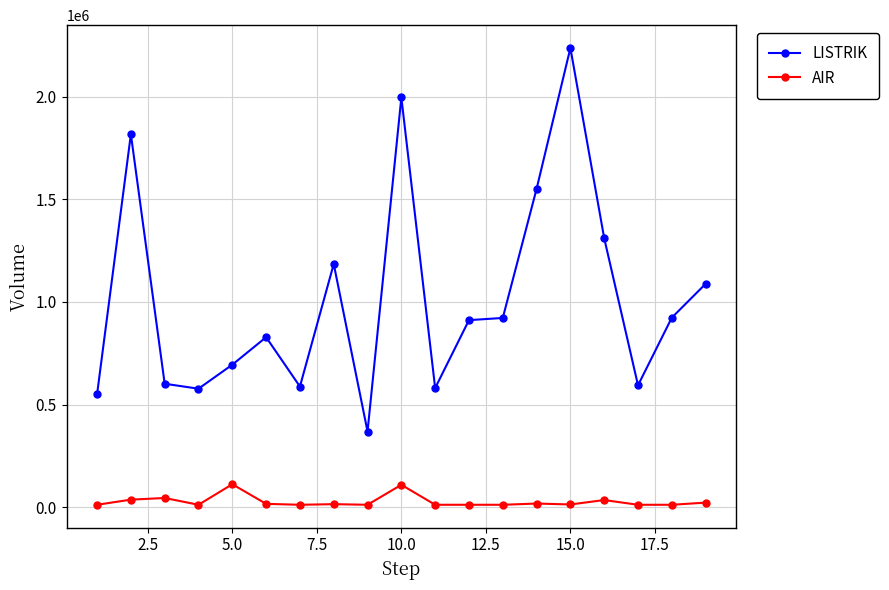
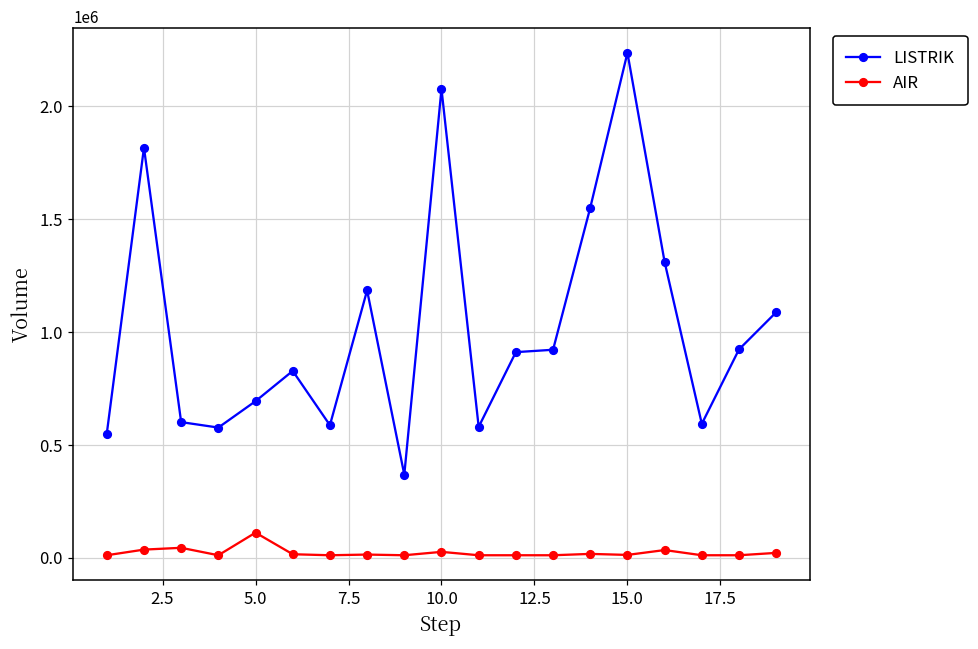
  {
    "LISTRIK": {
      "5.0": 690000,
-     "10.0": 2000000,
+     "10.0": 2080000,
      "15.0": 2240000
    },
    "AIR": {
      "5.0": 110000,
-     "10.0": 110000,
+     "10.0": 30000,
      "15.0": 10000
    }
  }
